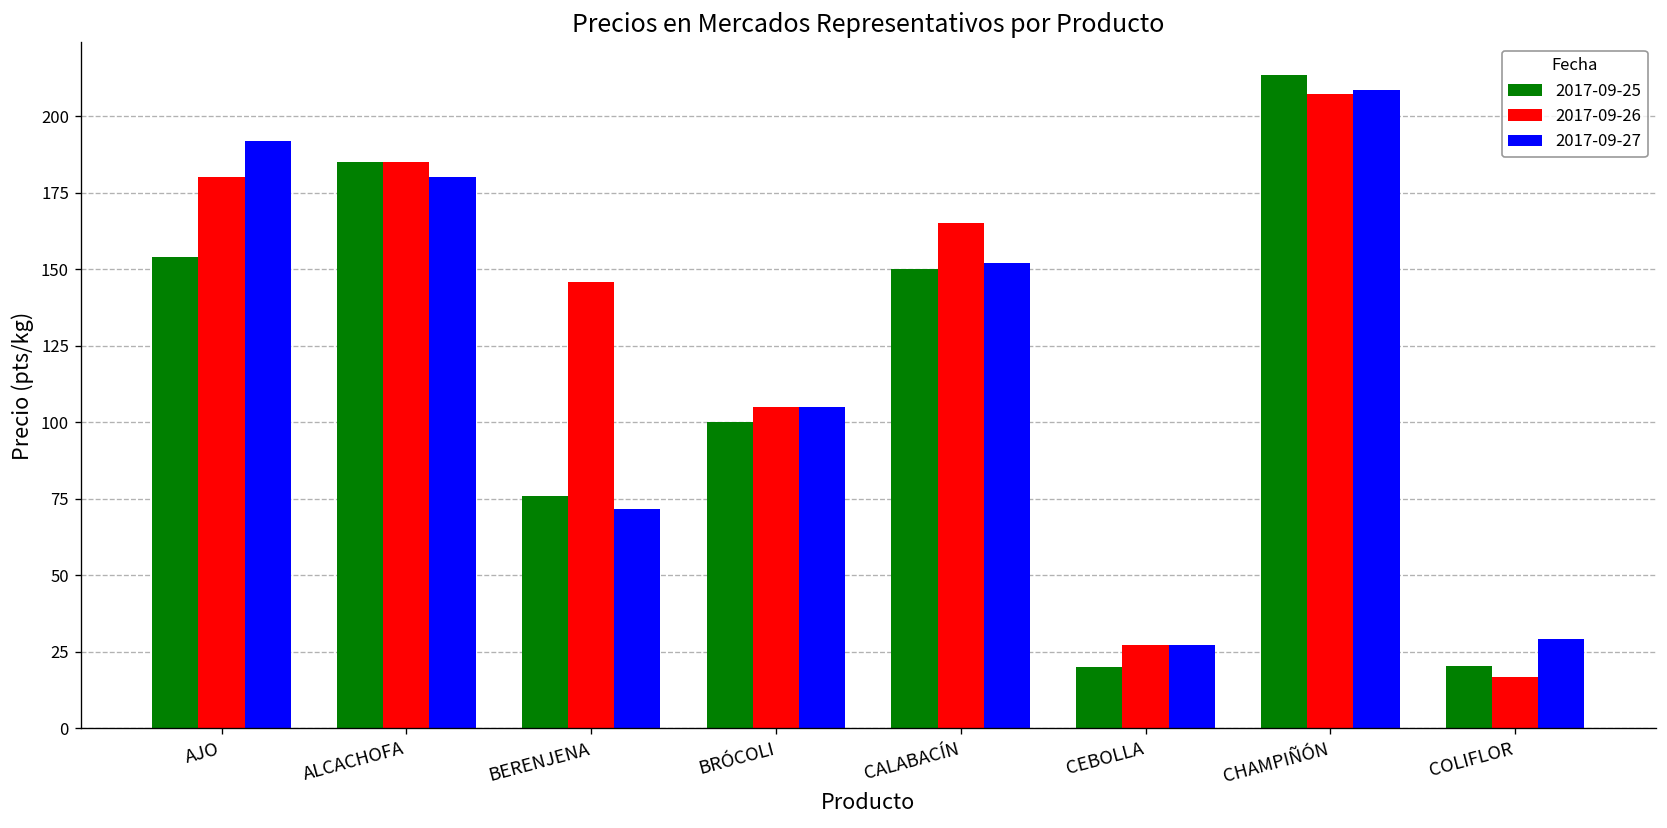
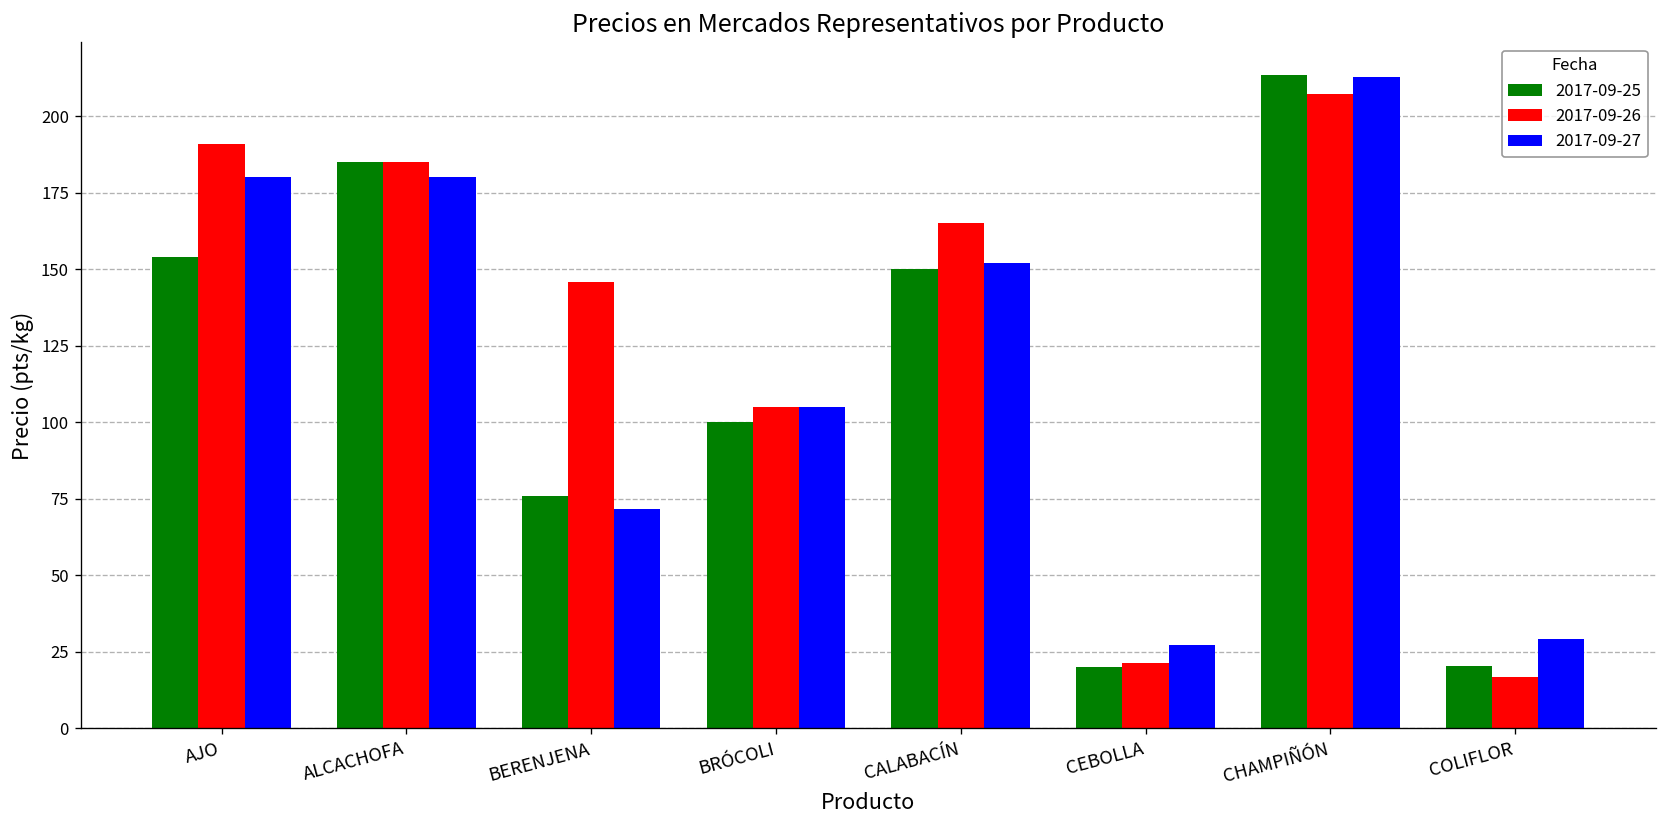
  {
    "2017-09-25": {
      "AJO": 154,
      "ALCACHOFA": 185,
      "BERENJENA": 76,
      "BRÓCOLI": 100,
      "CALABACÍN": 150,
      "CEBOLLA": 20,
      "CHAMPIÑÓN": 213,
      "COLIFLOR": 20
    },
    "2017-09-26": {
-     "AJO": 180,
+     "AJO": 191,
      "ALCACHOFA": 185,
      "BERENJENA": 146,
      "BRÓCOLI": 105,
      "CALABACÍN": 165,
-     "CEBOLLA": 27,
+     "CEBOLLA": 22,
      "CHAMPIÑÓN": 207,
      "COLIFLOR": 17
    },
    "2017-09-27": {
-     "AJO": 192,
+     "AJO": 180,
      "ALCACHOFA": 180,
      "BERENJENA": 72,
      "BRÓCOLI": 105,
      "CALABACÍN": 152,
      "CEBOLLA": 27,
-     "CHAMPIÑÓN": 209,
+     "CHAMPIÑÓN": 213,
      "COLIFLOR": 29
    }
  }
